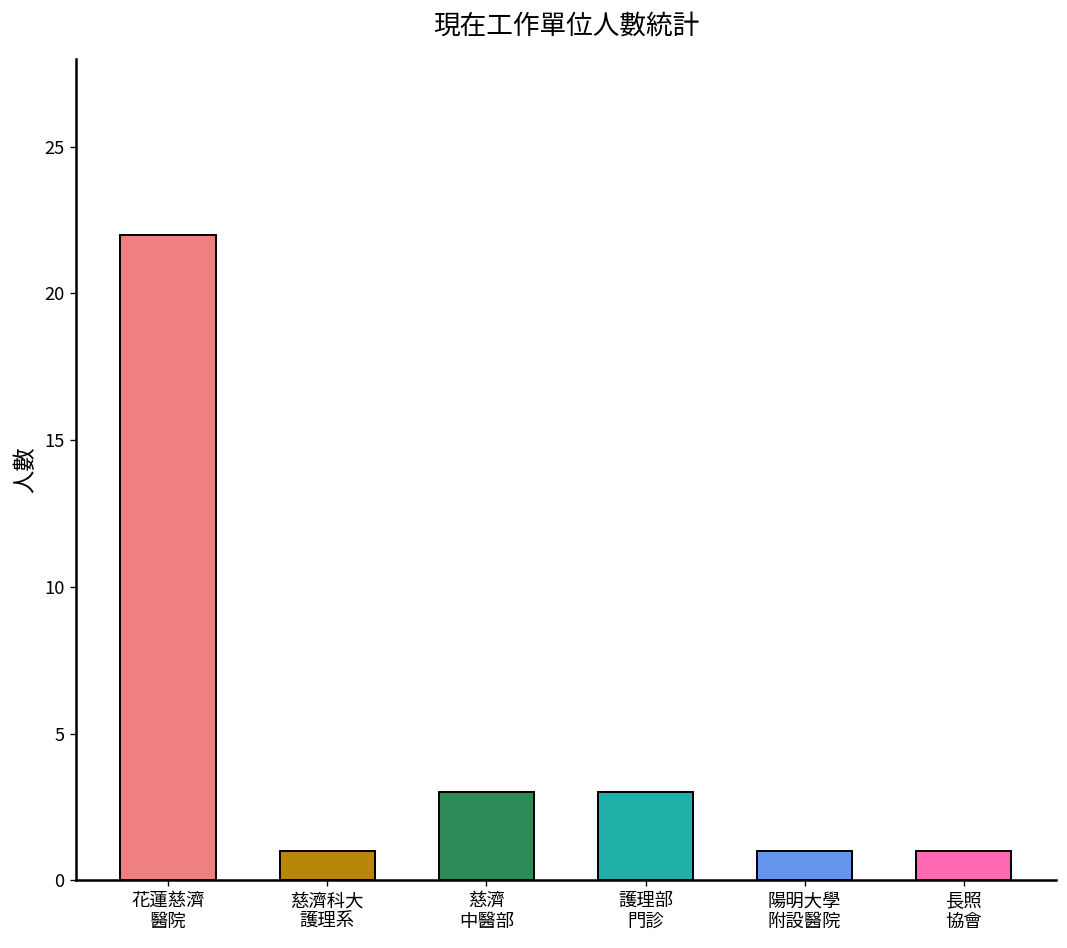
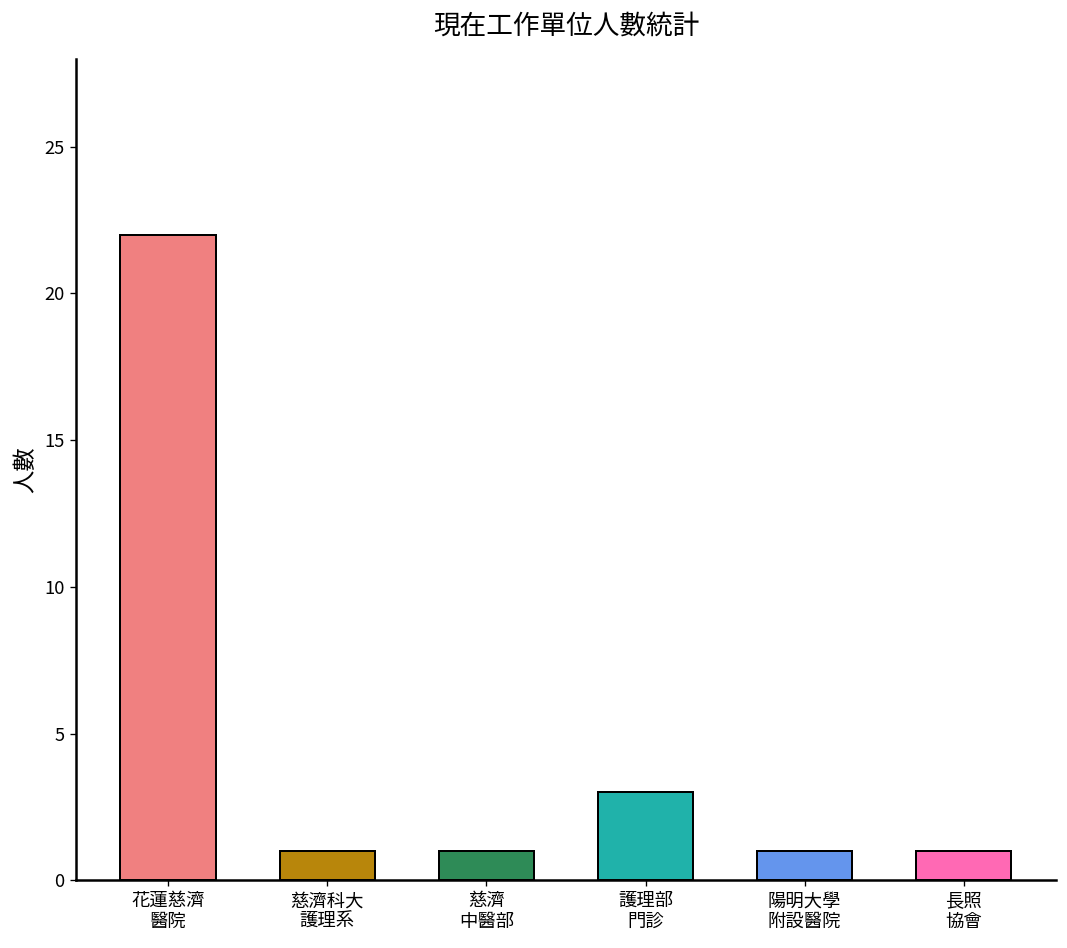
  {
    "花蓮慈濟 醫院": 22,
    "慈濟科大 護理系": 1,
-   "慈濟 中醫部": 3,
+   "慈濟 中醫部": 1,
    "護理部 門診": 3,
    "陽明大學 附設醫院": 1,
    "長照 協會": 1
  }
